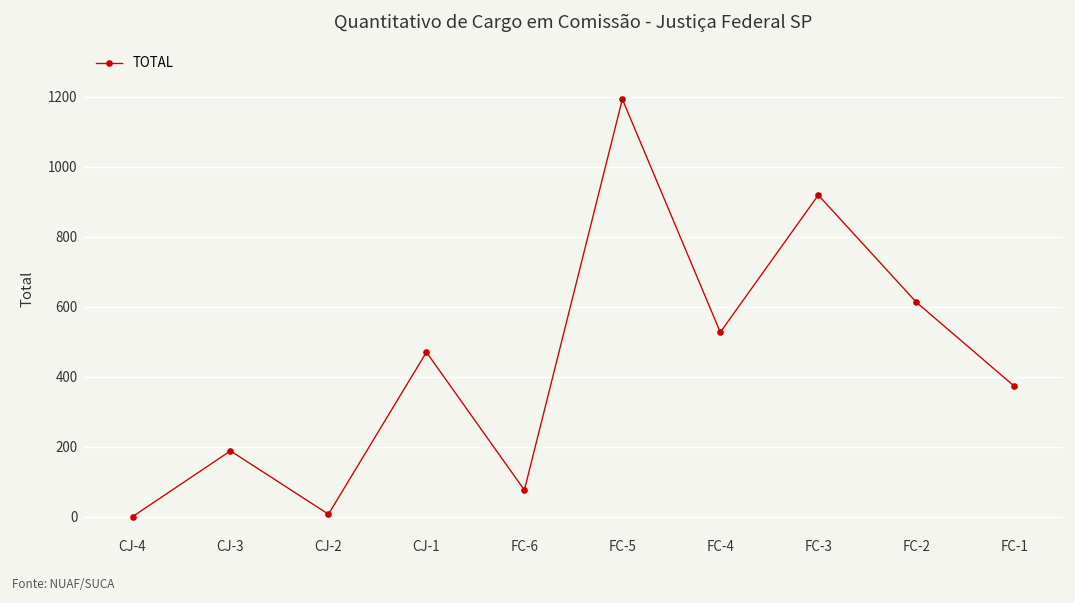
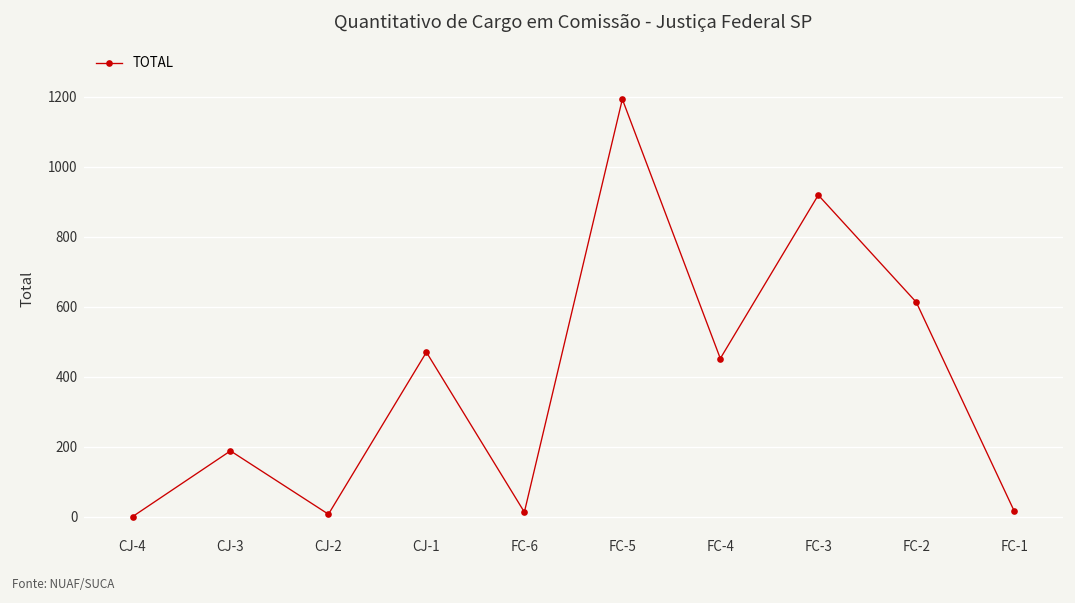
  {
    "CJ-4": 0,
    "CJ-3": 190,
    "CJ-2": 10,
    "CJ-1": 470,
-   "FC-6": 80,
+   "FC-6": 10,
    "FC-5": 1190,
-   "FC-4": 530,
+   "FC-4": 450,
    "FC-3": 920,
    "FC-2": 610,
-   "FC-1": 370
+   "FC-1": 20
  }
